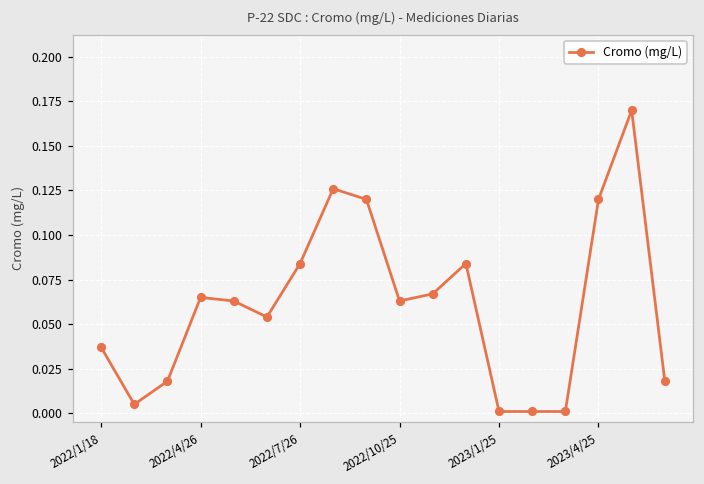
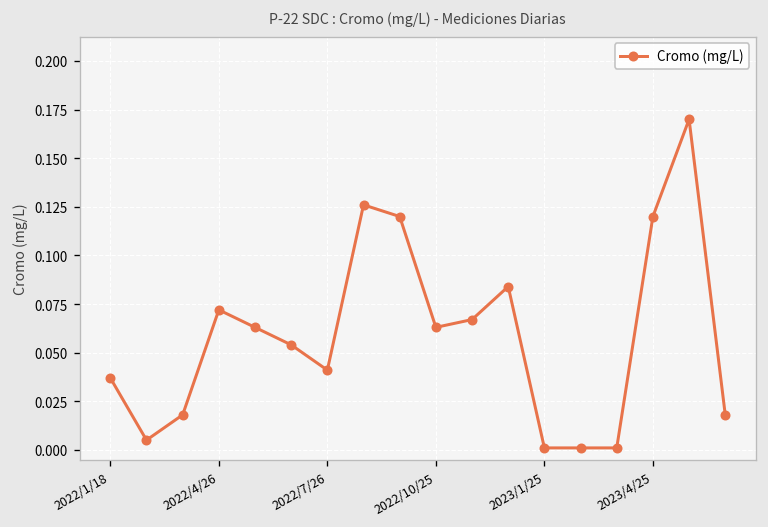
  {
    "2022/1/18": 0.037,
-   "2022/4/26": 0.065,
-   "2022/7/26": 0.084,
+   "2022/4/26": 0.072,
+   "2022/7/26": 0.041,
    "2022/10/25": 0.063,
    "2023/1/25": 0.001,
    "2023/4/25": 0.120
  }
